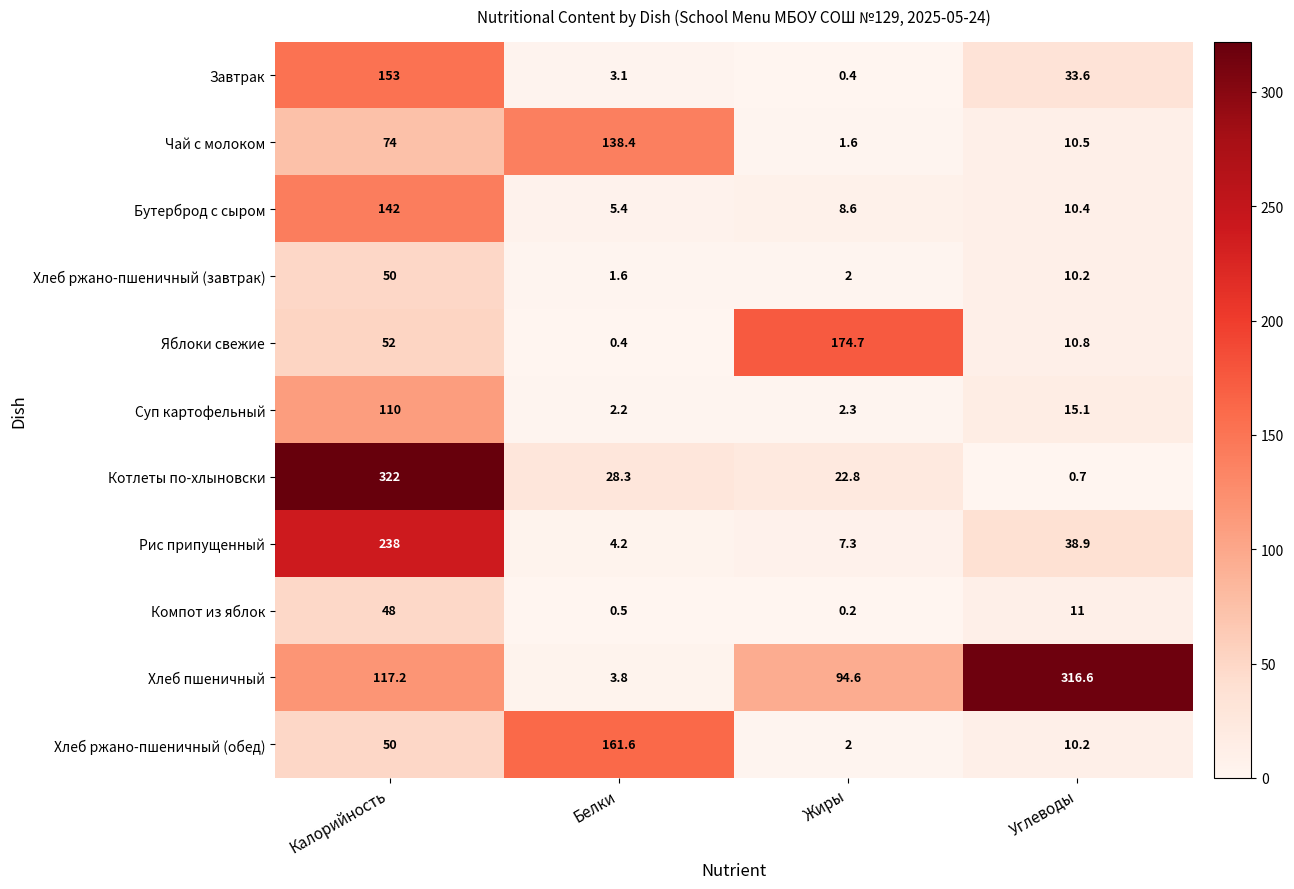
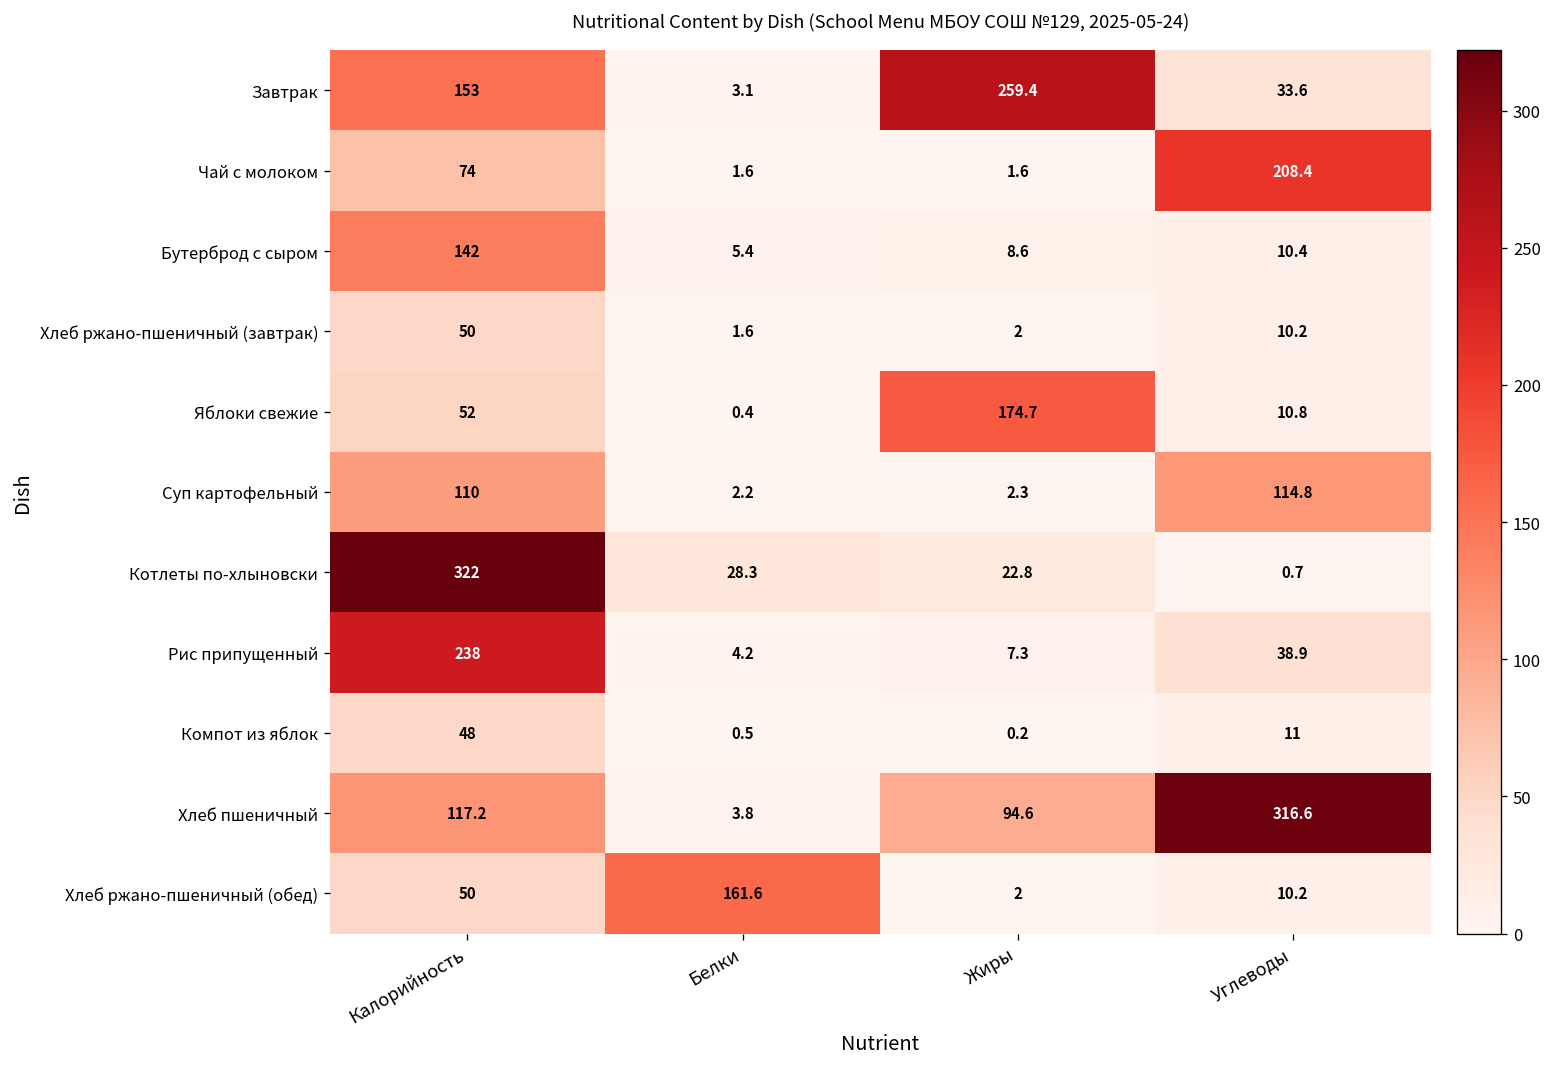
  {
    "Завтрак": {
      "Калорийность": 153,
      "Белки": 3.1,
-     "Жиры": 0.4,
+     "Жиры": 259.4,
      "Углеводы": 33.6
    },
    "Чай с молоком": {
      "Калорийность": 74,
-     "Белки": 138.4,
+     "Белки": 1.6,
      "Жиры": 1.6,
-     "Углеводы": 10.5
+     "Углеводы": 208.4
    },
    "Бутерброд с сыром": {
      "Калорийность": 142,
      "Белки": 5.4,
      "Жиры": 8.6,
      "Углеводы": 10.4
    },
    "Хлеб ржано-пшеничный (завтрак)": {
      "Калорийность": 50,
      "Белки": 1.6,
      "Жиры": 2,
      "Углеводы": 10.2
    },
    "Яблоки свежие": {
      "Калорийность": 52,
      "Белки": 0.4,
      "Жиры": 174.7,
      "Углеводы": 10.8
    },
    "Суп картофельный": {
      "Калорийность": 110,
      "Белки": 2.2,
      "Жиры": 2.3,
-     "Углеводы": 15.1
+     "Углеводы": 114.8
    },
    "Котлеты по-хлыновски": {
      "Калорийность": 322,
      "Белки": 28.3,
      "Жиры": 22.8,
      "Углеводы": 0.7
    },
    "Рис припущенный": {
      "Калорийность": 238,
      "Белки": 4.2,
      "Жиры": 7.3,
      "Углеводы": 38.9
    },
    "Компот из яблок": {
      "Калорийность": 48,
      "Белки": 0.5,
      "Жиры": 0.2,
      "Углеводы": 11
    },
    "Хлеб пшеничный": {
      "Калорийность": 117.2,
      "Белки": 3.8,
      "Жиры": 94.6,
      "Углеводы": 316.6
    },
    "Хлеб ржано-пшеничный (обед)": {
      "Калорийность": 50,
      "Белки": 161.6,
      "Жиры": 2,
      "Углеводы": 10.2
    }
  }
